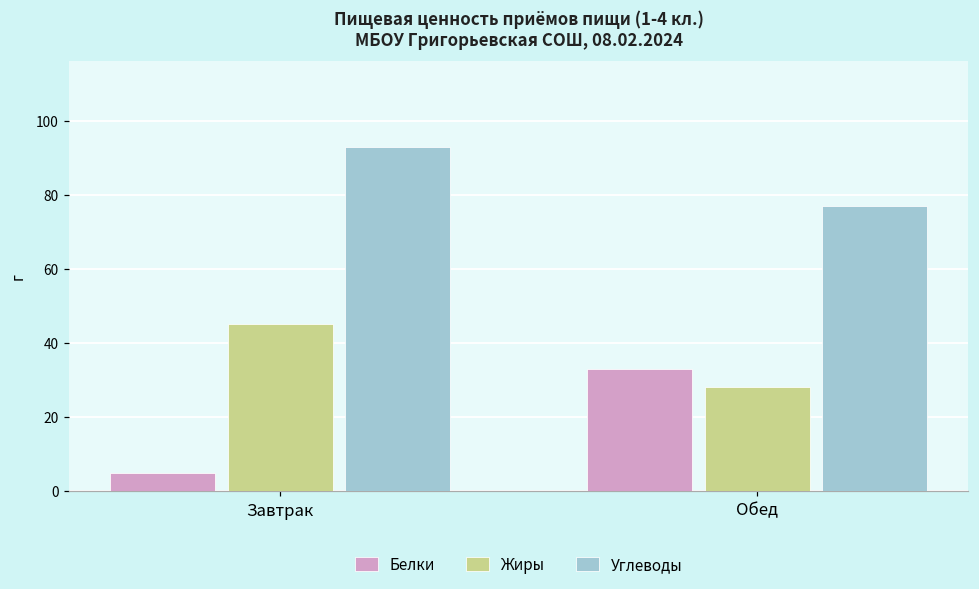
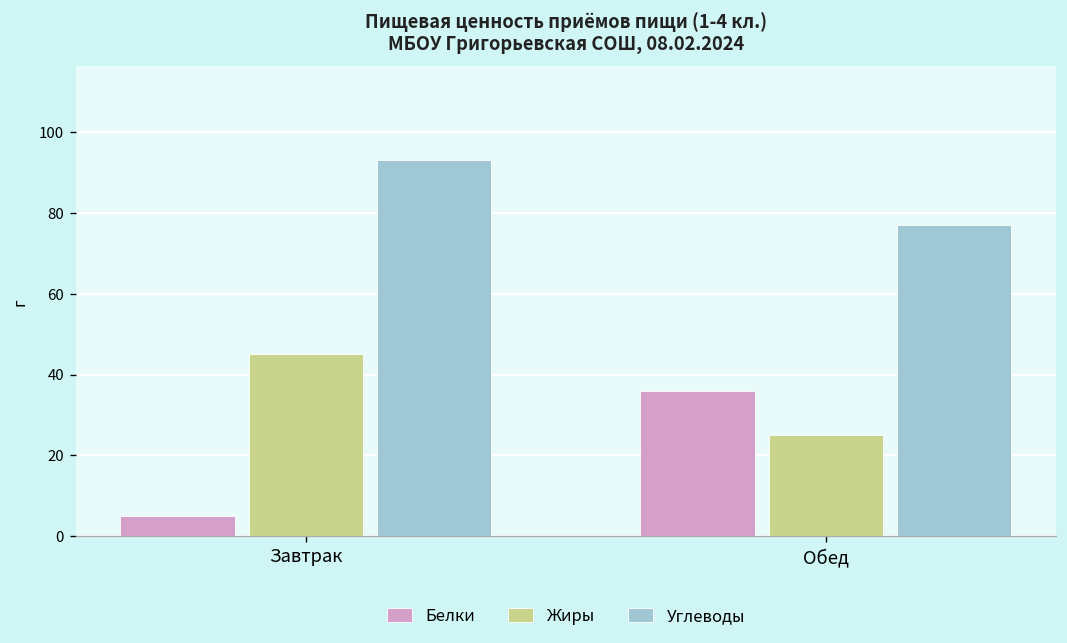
  {
    "Белки": {
      "Завтрак": 5,
-     "Обед": 33
+     "Обед": 36
    },
    "Жиры": {
      "Завтрак": 45,
-     "Обед": 28
+     "Обед": 25
    },
    "Углеводы": {
      "Завтрак": 93,
      "Обед": 77
    }
  }
